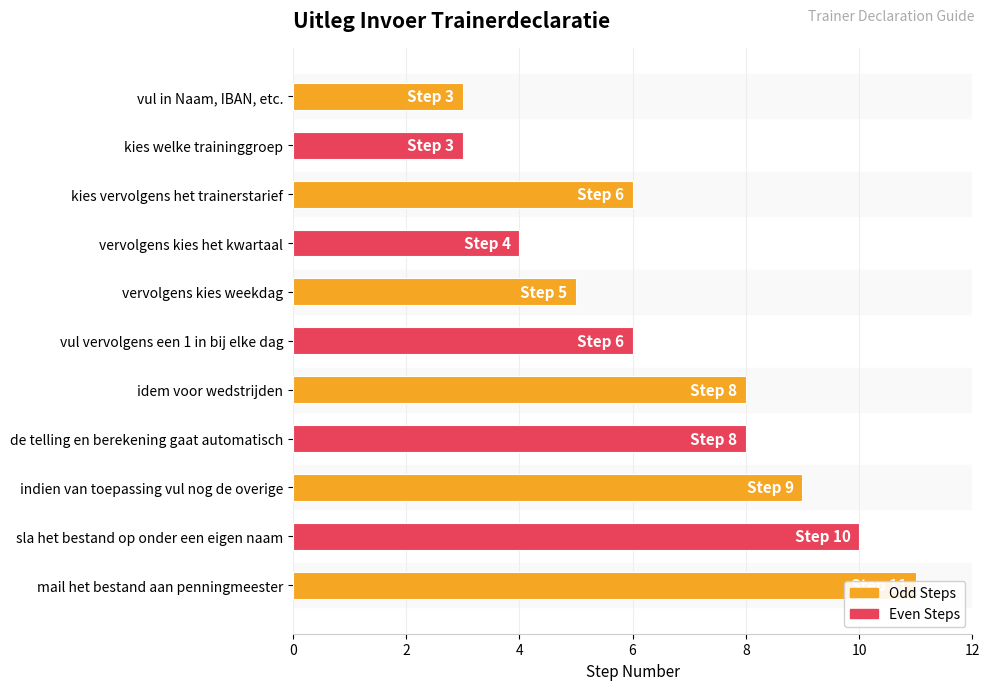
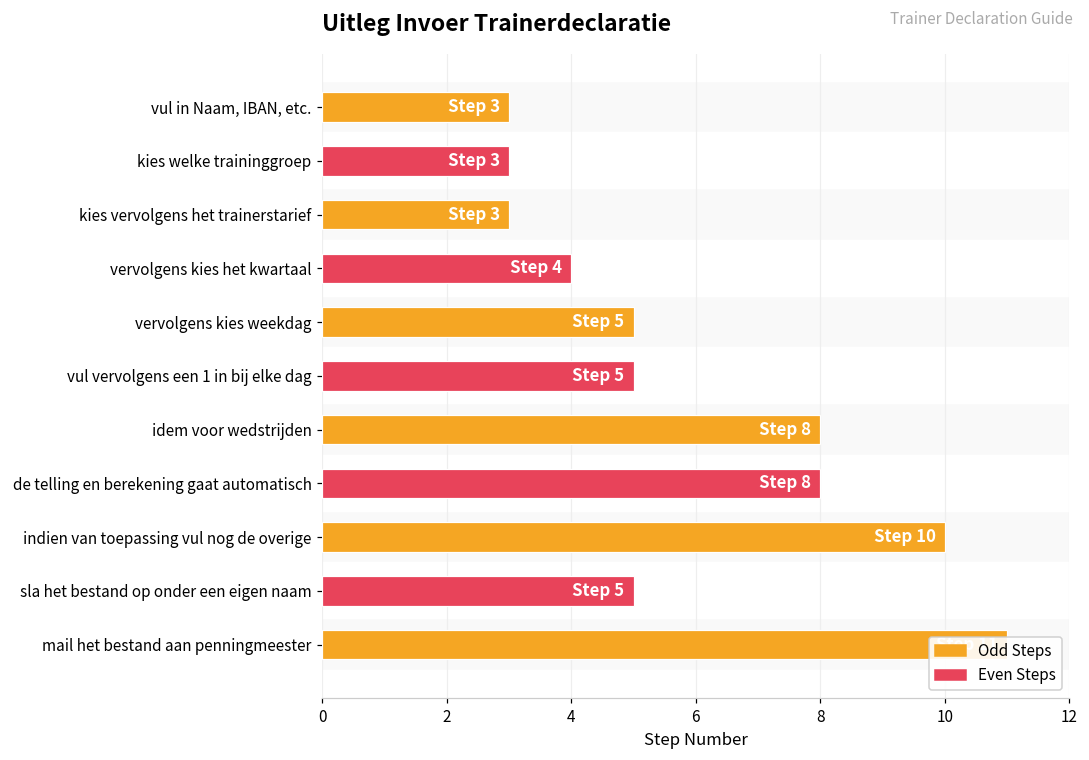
  {
    "vul in Naam, IBAN, etc.": 3,
    "kies welke traininggroep": 3,
-   "kies vervolgens het trainerstarief": 6,
+   "kies vervolgens het trainerstarief": 3,
    "vervolgens kies het kwartaal": 4,
    "vervolgens kies weekdag": 5,
-   "vul vervolgens een 1 in bij elke dag": 6,
+   "vul vervolgens een 1 in bij elke dag": 5,
    "idem voor wedstrijden": 8,
    "de telling en berekening gaat automatisch": 8,
-   "indien van toepassing vul nog de overige": 9,
-   "sla het bestand op onder een eigen naam": 10
+   "indien van toepassing vul nog de overige": 10,
+   "sla het bestand op onder een eigen naam": 5
  }
